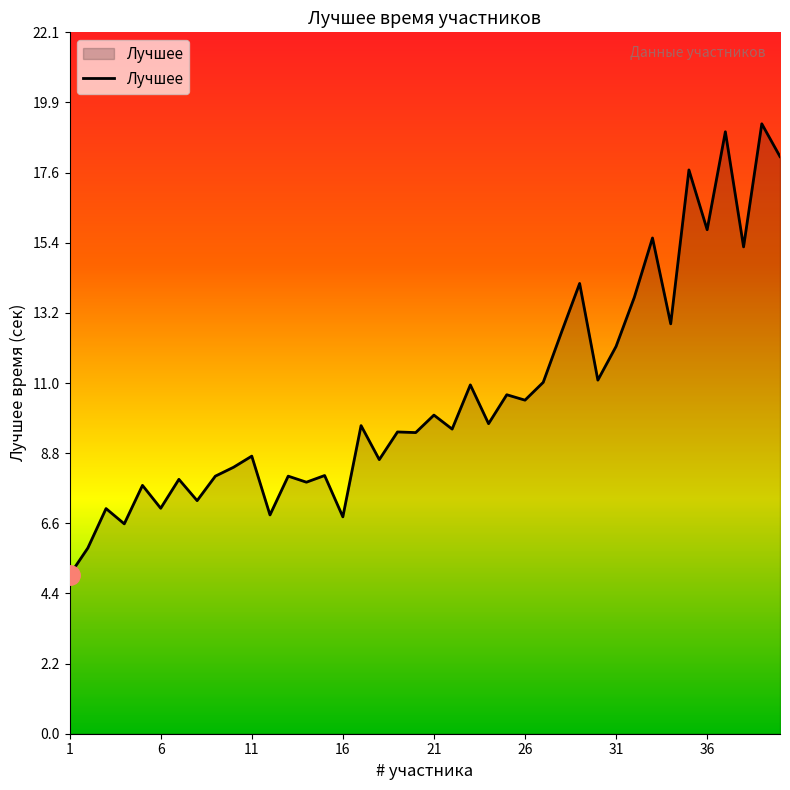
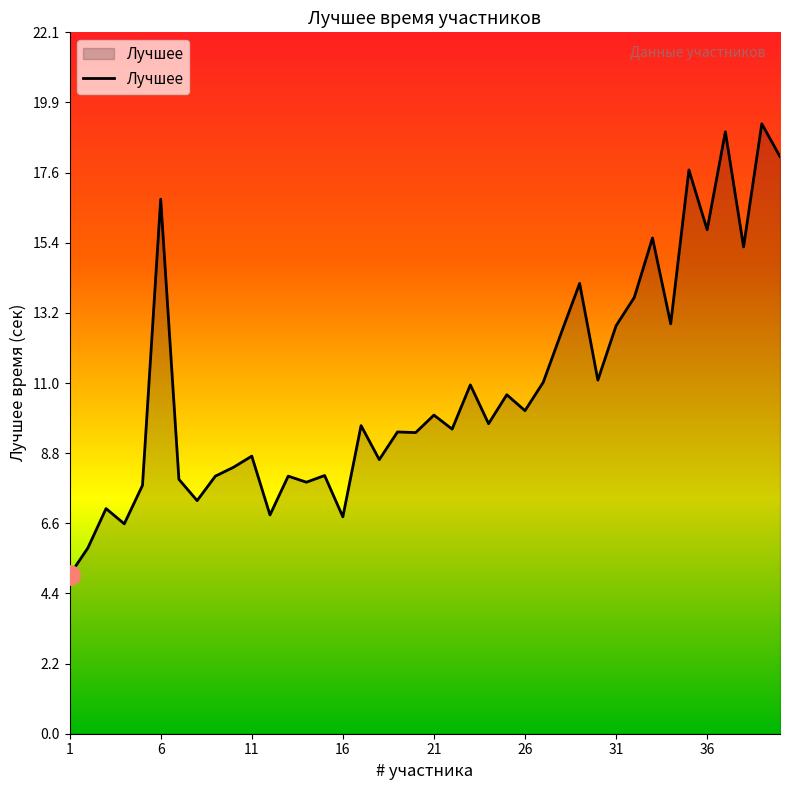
  {
    "Лучшее": {
-     "6": 7.1,
+     "6": 16.8,
      "11": 8.7,
      "16": 6.8,
      "21": 10.0,
-     "26": 10.5,
-     "31": 12.2,
+     "26": 10.2,
+     "31": 12.8,
      "36": 15.9
    }
  }
